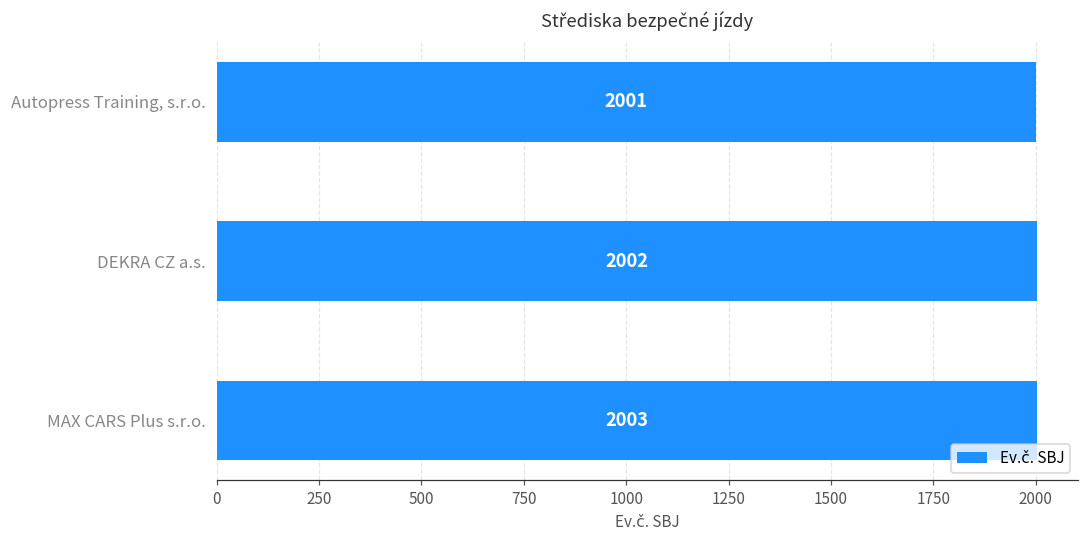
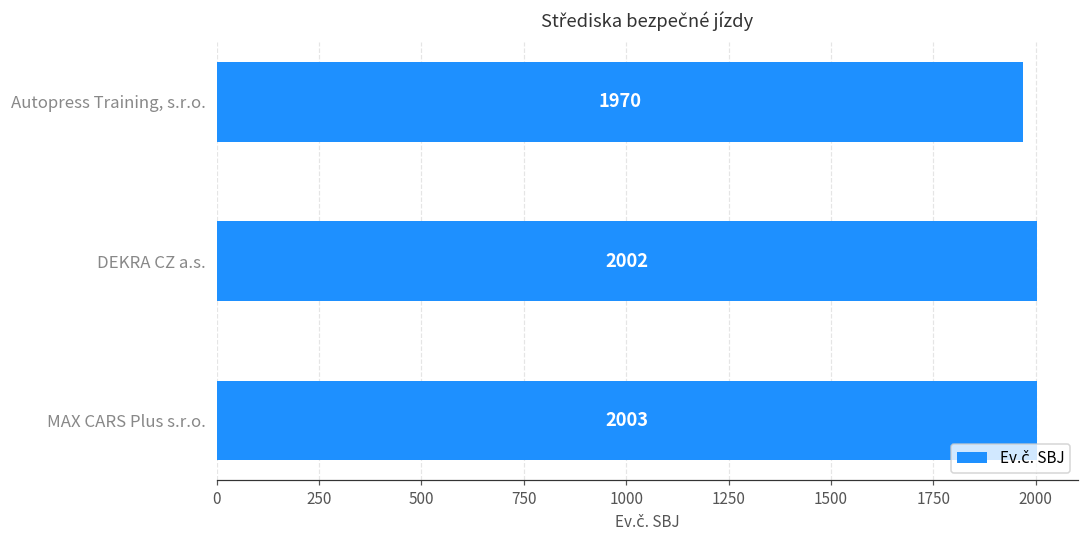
  {
-   "Autopress Training, s.r.o.": 2001,
+   "Autopress Training, s.r.o.": 1970,
    "DEKRA CZ a.s.": 2002,
    "MAX CARS Plus s.r.o.": 2003
  }
